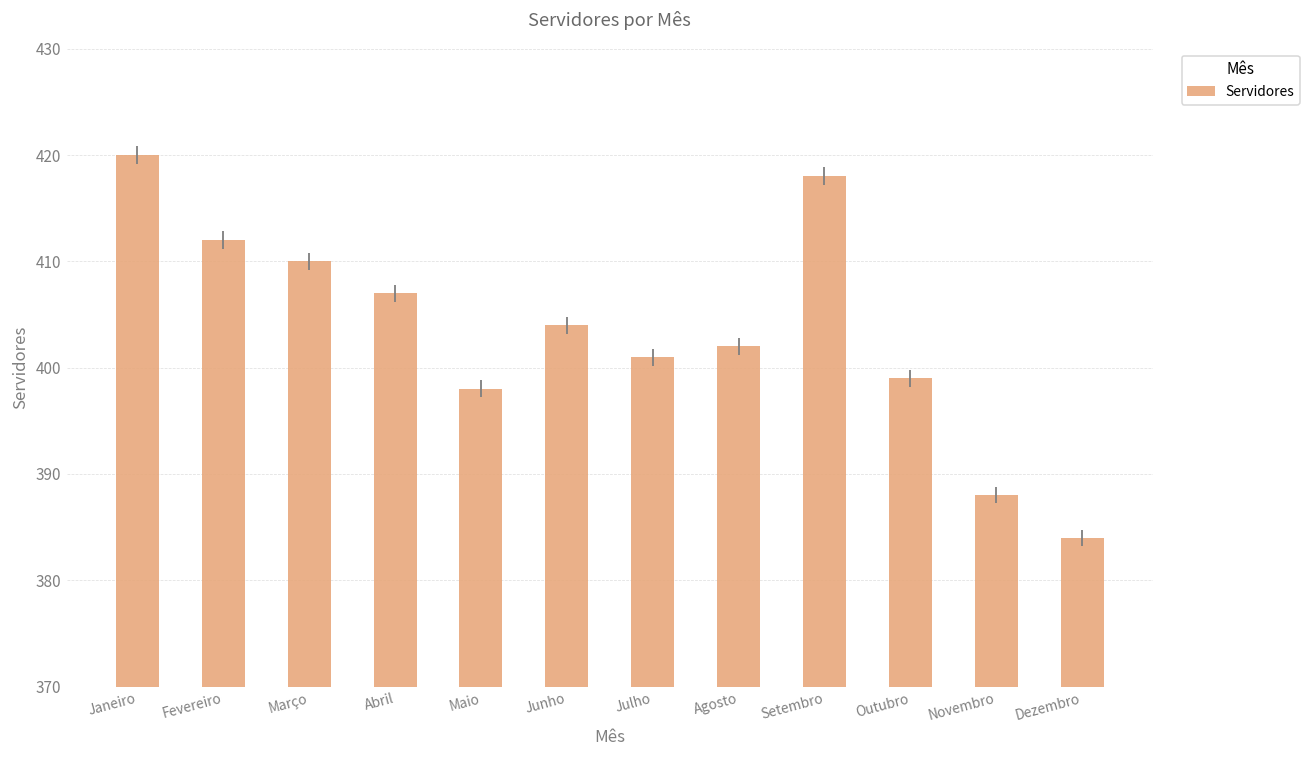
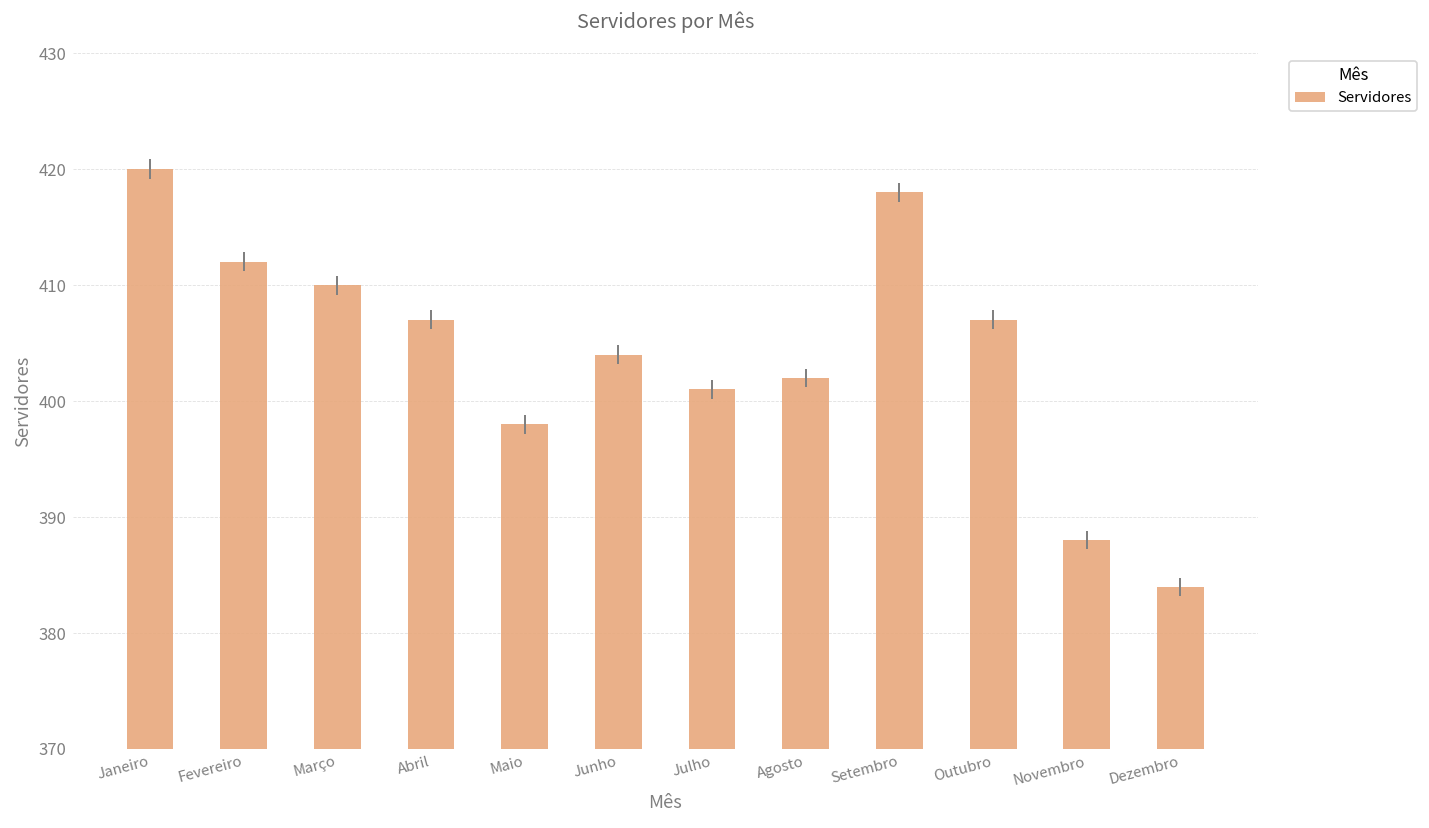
  {
    "Janeiro": 420,
    "Fevereiro": 412,
    "Março": 410,
    "Abril": 407,
    "Maio": 398,
    "Junho": 404,
    "Julho": 401,
    "Agosto": 402,
    "Setembro": 418,
-   "Outubro": 399,
+   "Outubro": 407,
    "Novembro": 388,
    "Dezembro": 384
  }
